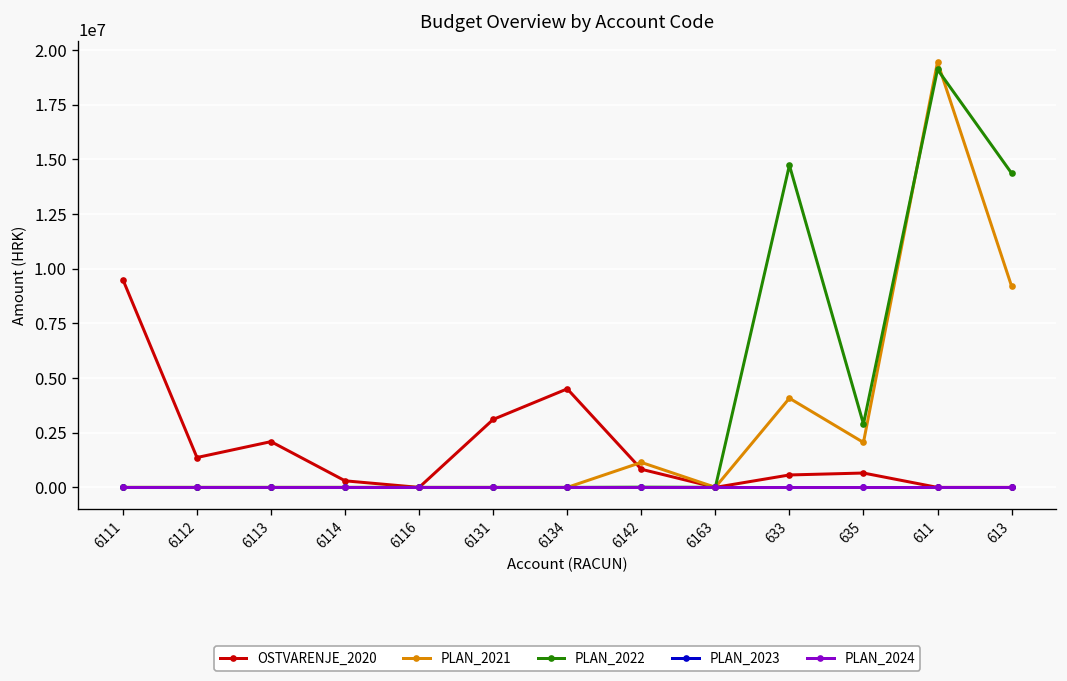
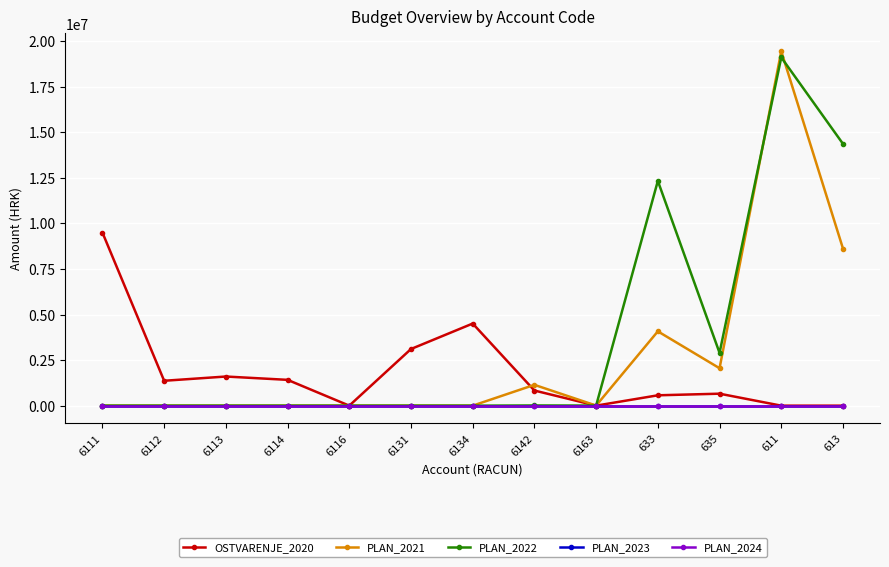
  {
    "OSTVARENJE_2020": {
      "6111": 9500000,
      "6112": 1400000,
-     "6113": 2100000,
-     "6114": 300000,
+     "6113": 1600000,
+     "6114": 1400000,
      "6131": 3100000,
      "6134": 4500000,
      "6142": 800000,
      "633": 600000,
      "635": 700000
    },
    "PLAN_2021": {
      "6142": 1100000,
      "633": 4100000,
      "635": 2100000,
      "611": 19400000,
-     "613": 9200000
+     "613": 8600000
    },
    "PLAN_2022": {
-     "633": 14700000,
+     "633": 12300000,
      "635": 2900000,
      "611": 19100000,
      "613": 14400000
    },
    "PLAN_2024": {
      "633": 0,
      "635": 0
    }
  }
